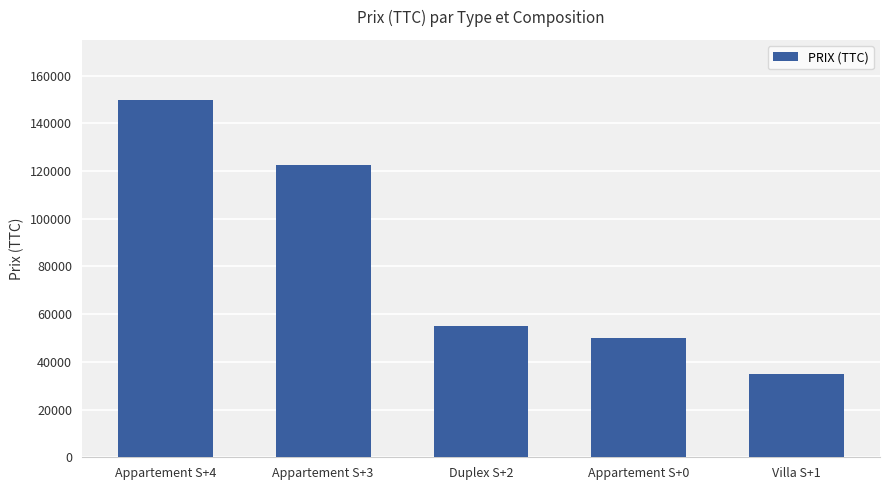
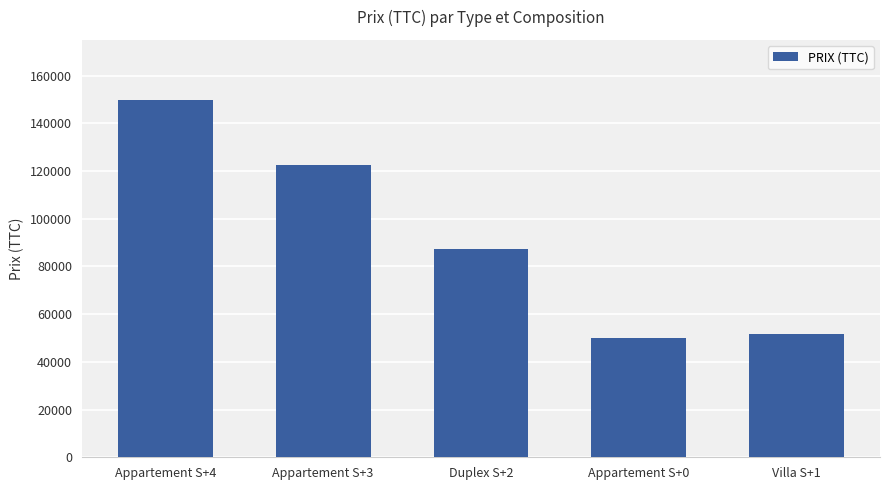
  {
    "Appartement S+4": 150000,
    "Appartement S+3": 123000,
-   "Duplex S+2": 55000,
+   "Duplex S+2": 87000,
    "Appartement S+0": 50000,
-   "Villa S+1": 35000
+   "Villa S+1": 52000
  }
